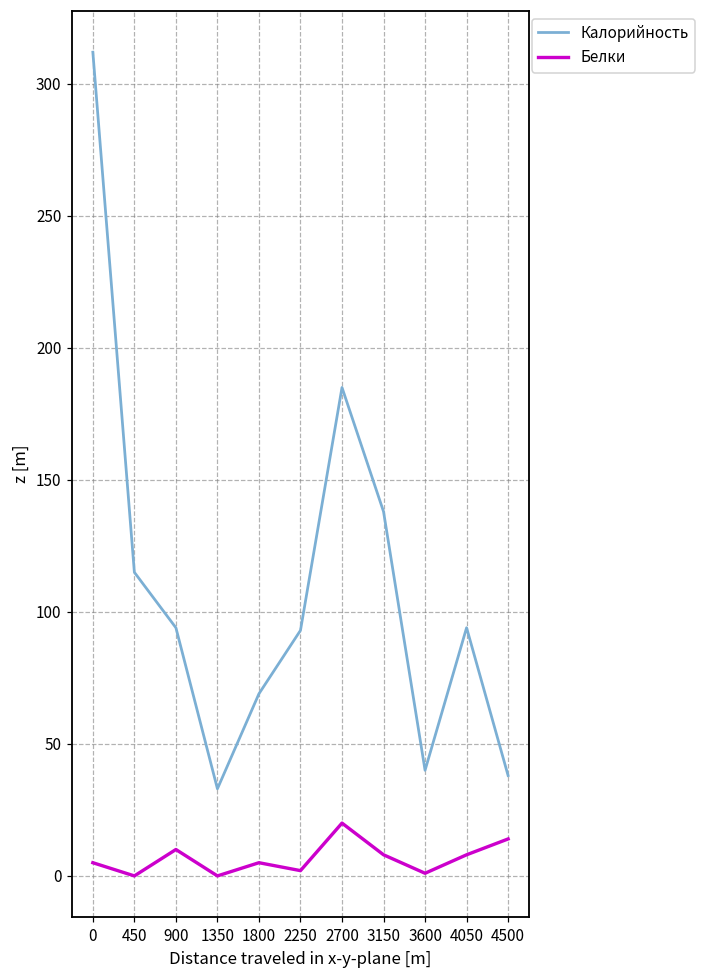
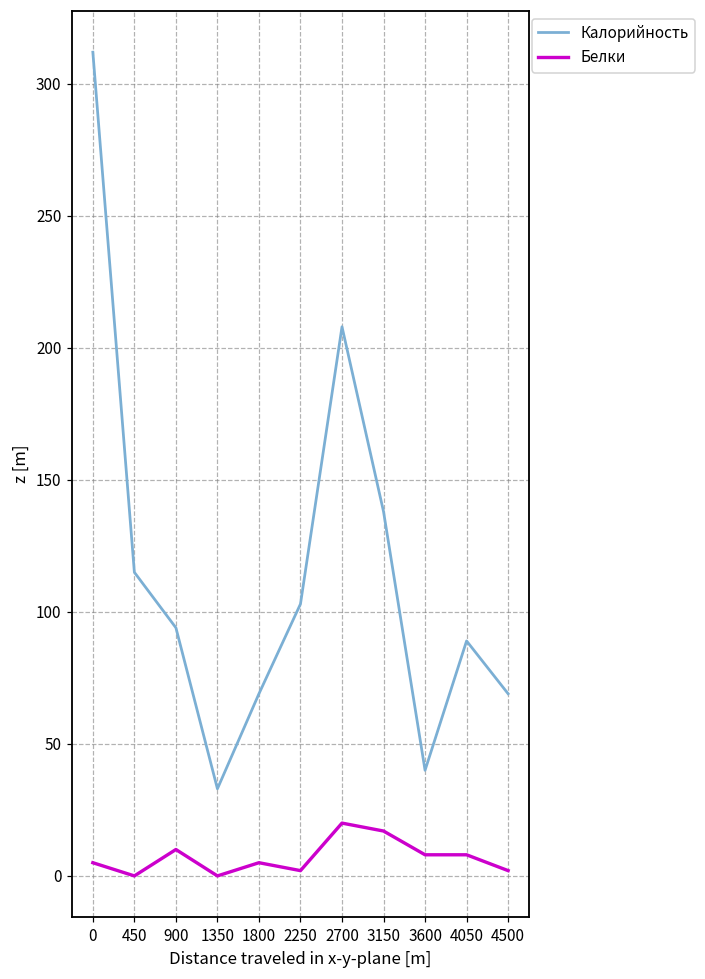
  {
    "Калорийность": {
      "0": 312,
      "450": 115,
      "900": 94,
      "1350": 33,
      "1800": 69,
-     "2250": 93,
-     "2700": 185,
+     "2250": 103,
+     "2700": 208,
      "3150": 138,
      "3600": 40,
-     "4050": 94,
-     "4500": 38
+     "4050": 89,
+     "4500": 69
    },
    "Белки": {
      "0": 5,
      "450": 0,
      "900": 10,
      "1350": 0,
      "1800": 5,
      "2250": 2,
      "2700": 20,
-     "3150": 8,
-     "3600": 1,
+     "3150": 17,
+     "3600": 8,
      "4050": 8,
-     "4500": 14
+     "4500": 2
    }
  }
